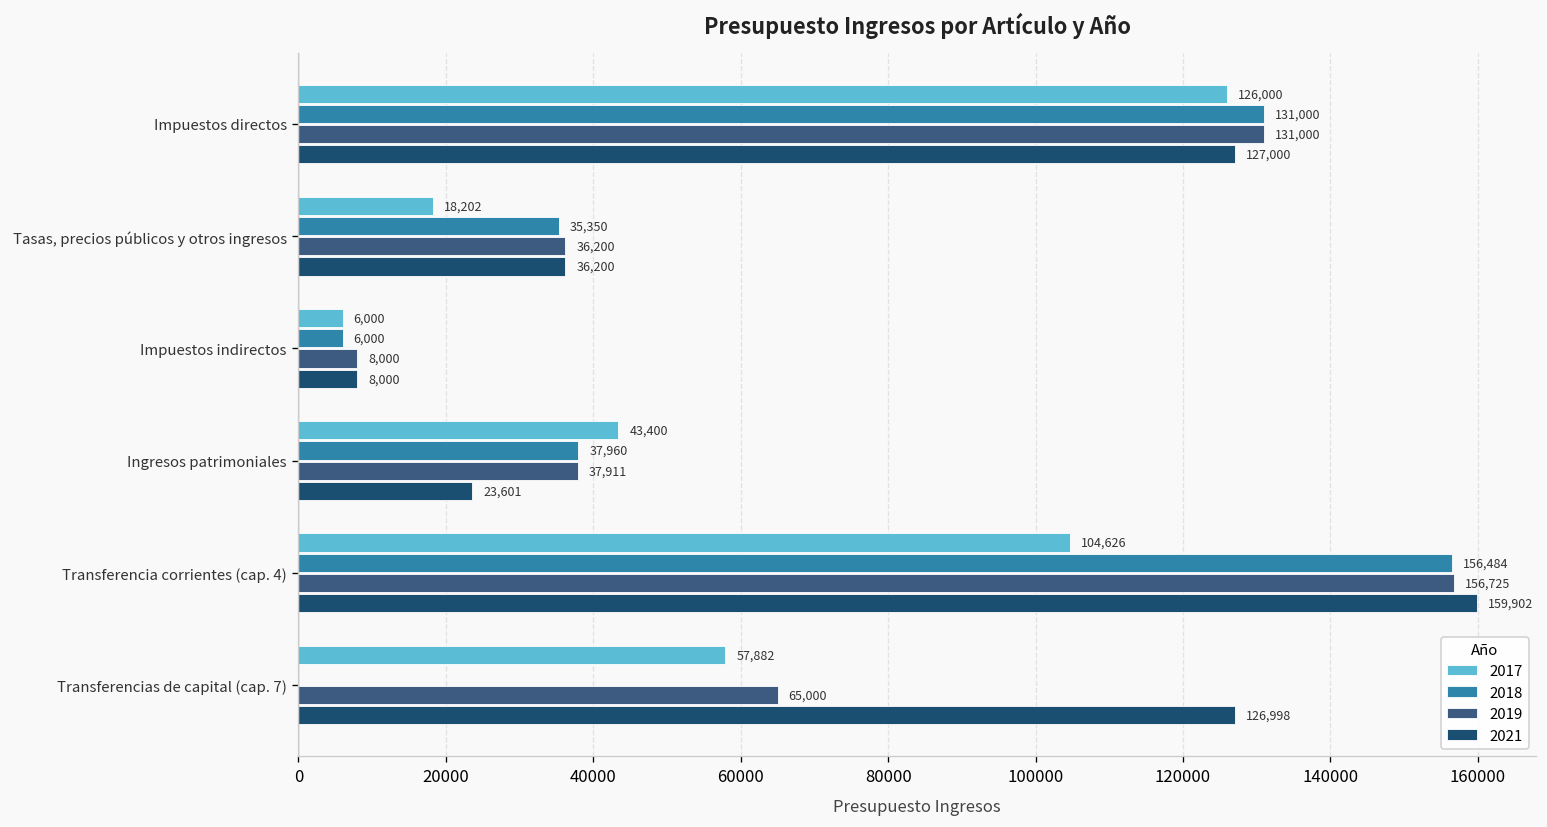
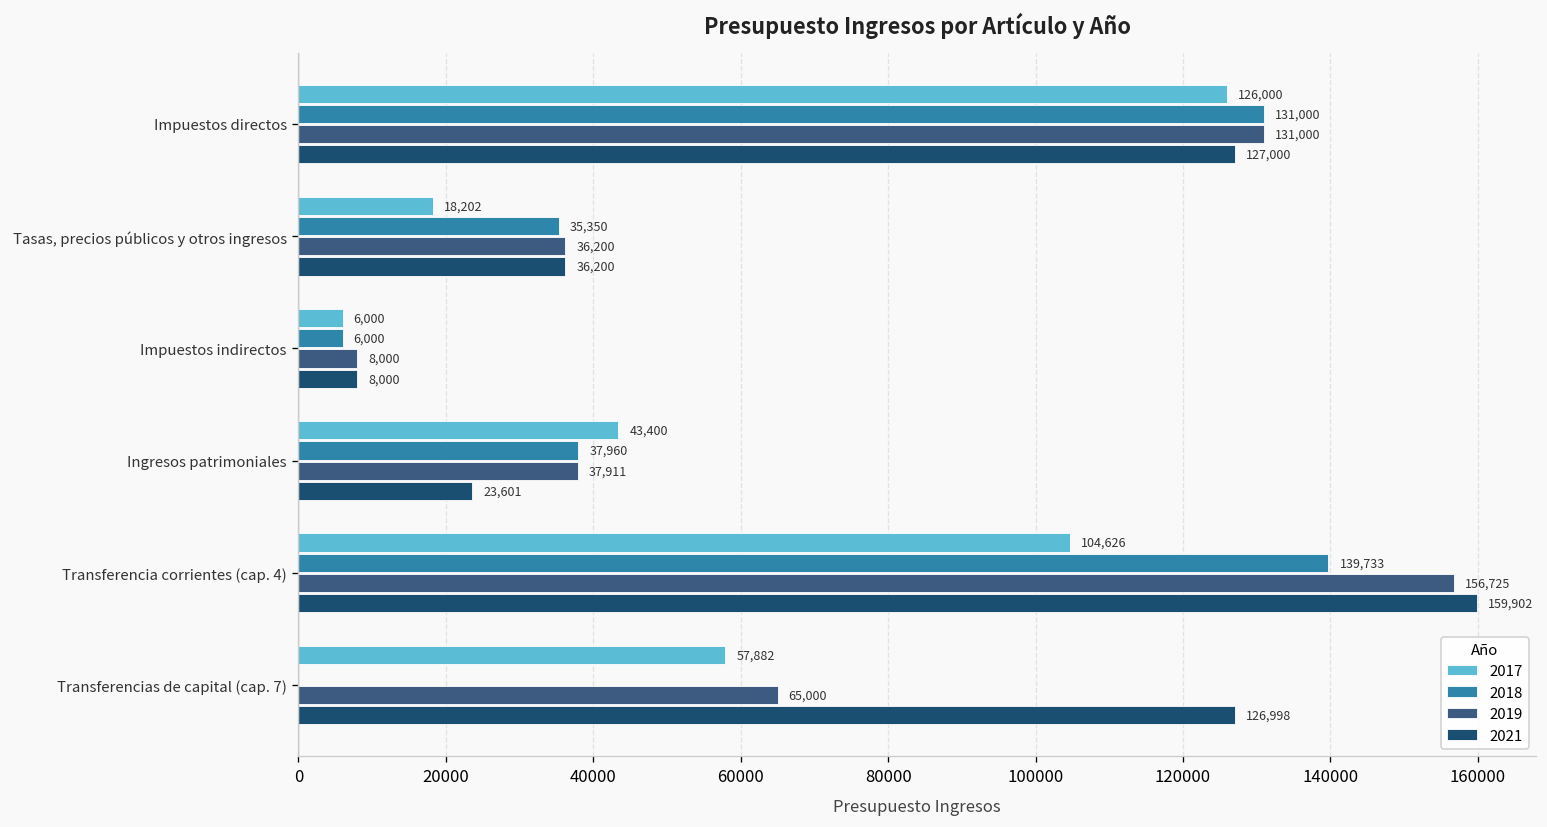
  {
    "2017": {
      "Impuestos directos": "126,000",
      "Tasas, precios públicos y otros ingresos": "18,202",
      "Impuestos indirectos": "6,000",
      "Ingresos patrimoniales": "43,400",
      "Transferencia corrientes (cap. 4)": "104,626",
      "Transferencias de capital (cap. 7)": "57,882"
    },
    "2018": {
      "Impuestos directos": "131,000",
      "Tasas, precios públicos y otros ingresos": "35,350",
      "Impuestos indirectos": "6,000",
      "Ingresos patrimoniales": "37,960",
-     "Transferencia corrientes (cap. 4)": "156,484"
+     "Transferencia corrientes (cap. 4)": "139,733"
    }
  }
